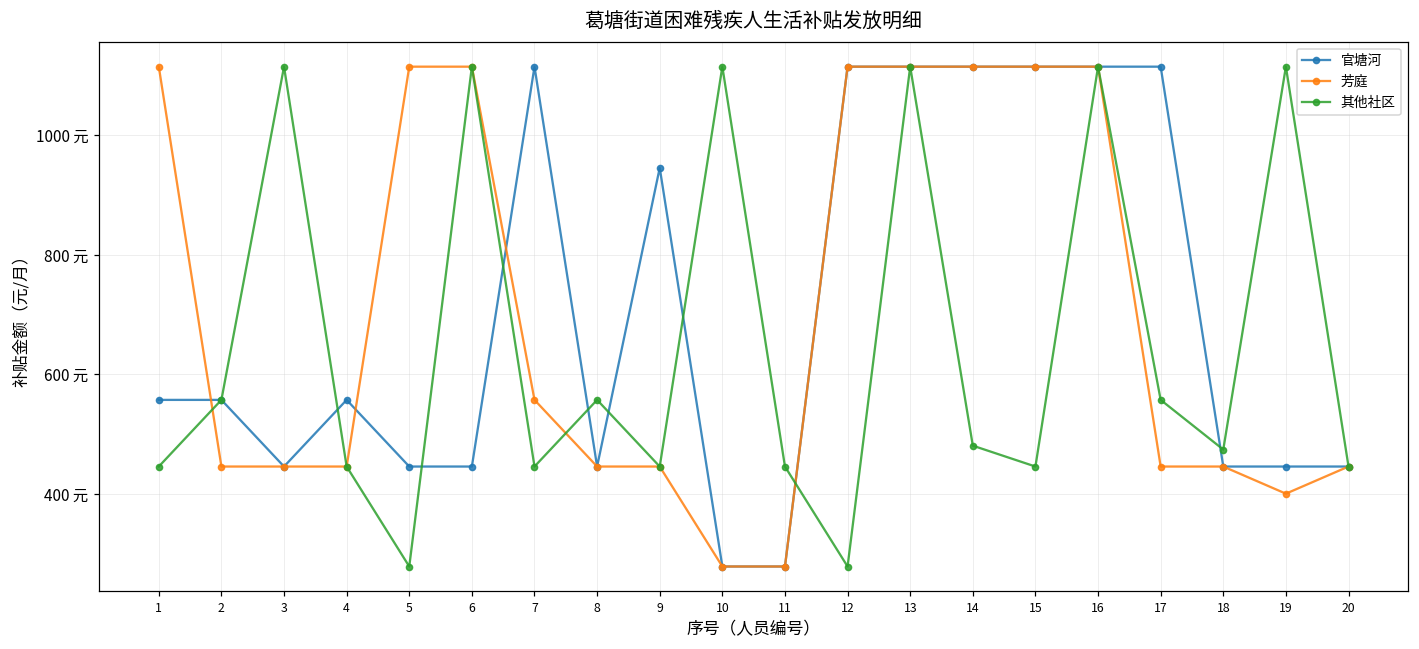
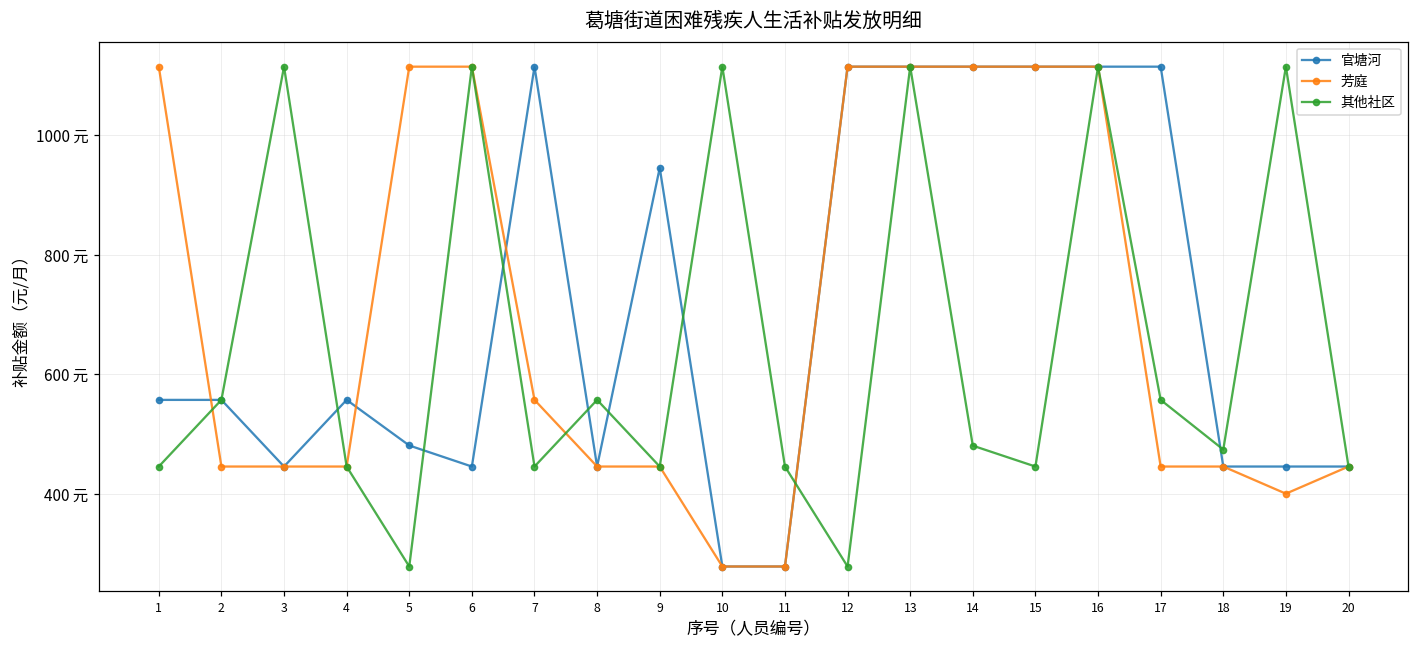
  {
    "官塘河": {
      "1": "560 元",
      "4": "560 元",
-     "5": "450 元",
+     "5": "480 元",
      "6": "450 元",
      "7": "1120 元",
      "9": "950 元",
      "17": "1120 元",
      "19": "450 元"
    },
    "芳庭": {
      "1": "1120 元",
      "2": "450 元",
      "5": "1120 元",
      "7": "560 元",
      "17": "450 元",
      "19": "400 元"
    },
    "其他社区": {
      "1": "450 元",
      "3": "1120 元",
      "5": "280 元",
      "7": "450 元",
      "8": "560 元",
      "10": "1120 元",
      "11": "450 元",
      "12": "280 元",
      "14": "480 元",
      "15": "450 元",
      "17": "560 元",
      "18": "470 元",
      "19": "1120 元"
    }
  }
